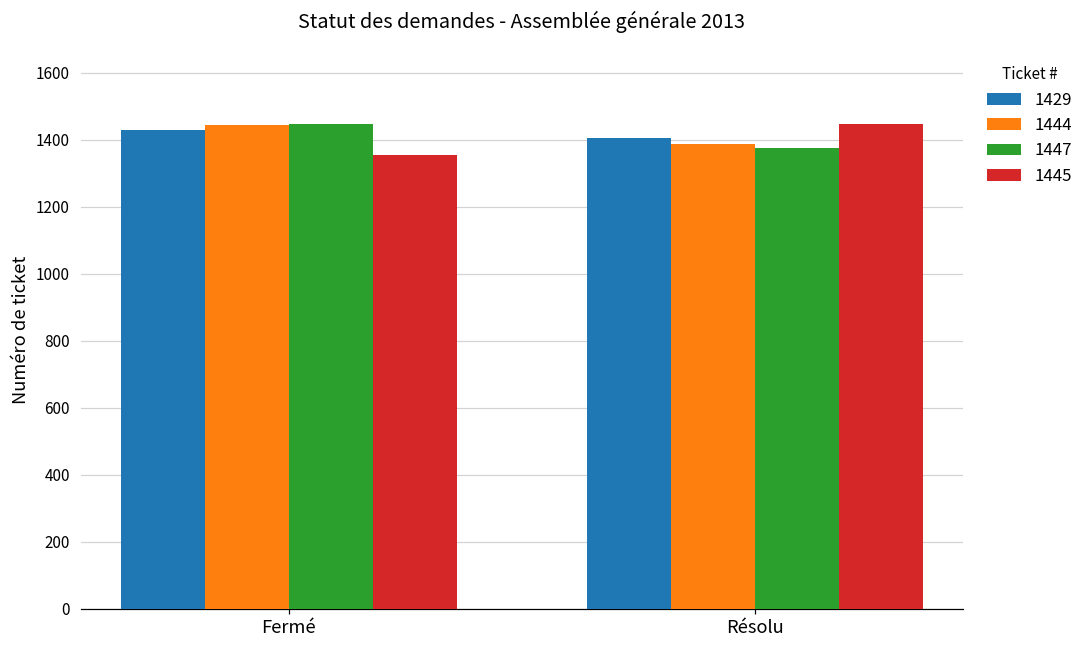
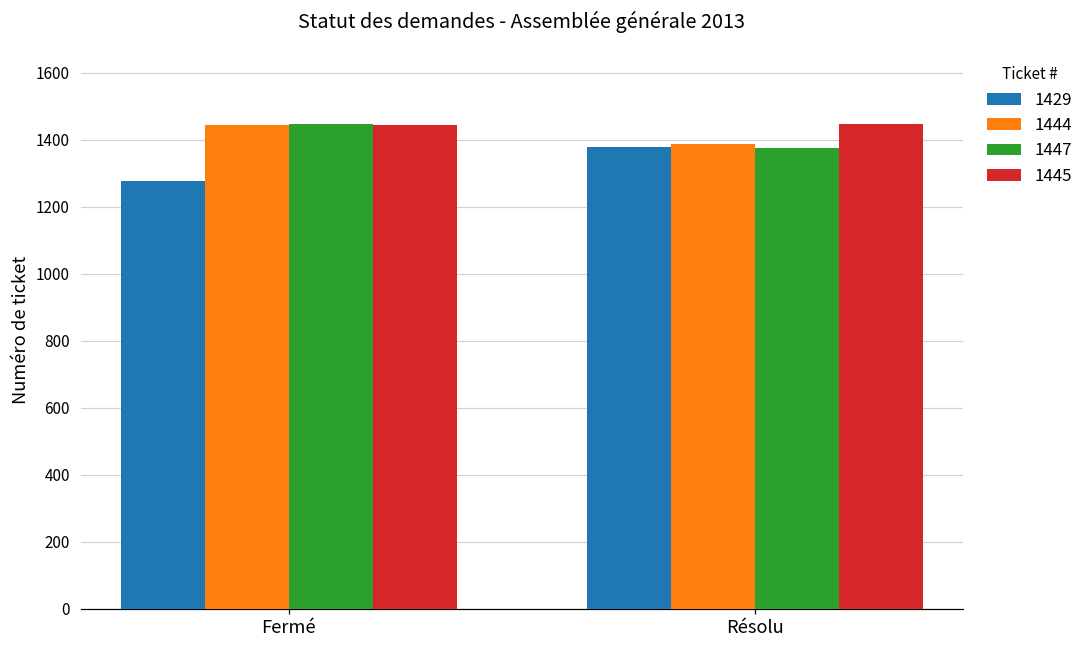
  {
    "1429": {
-     "Fermé": 1430,
-     "Résolu": 1410
+     "Fermé": 1280,
+     "Résolu": 1380
    },
    "1444": {
      "Fermé": 1440,
      "Résolu": 1390
    },
    "1447": {
      "Fermé": 1450,
      "Résolu": 1370
    },
    "1445": {
-     "Fermé": 1350,
+     "Fermé": 1450,
      "Résolu": 1450
    }
  }
